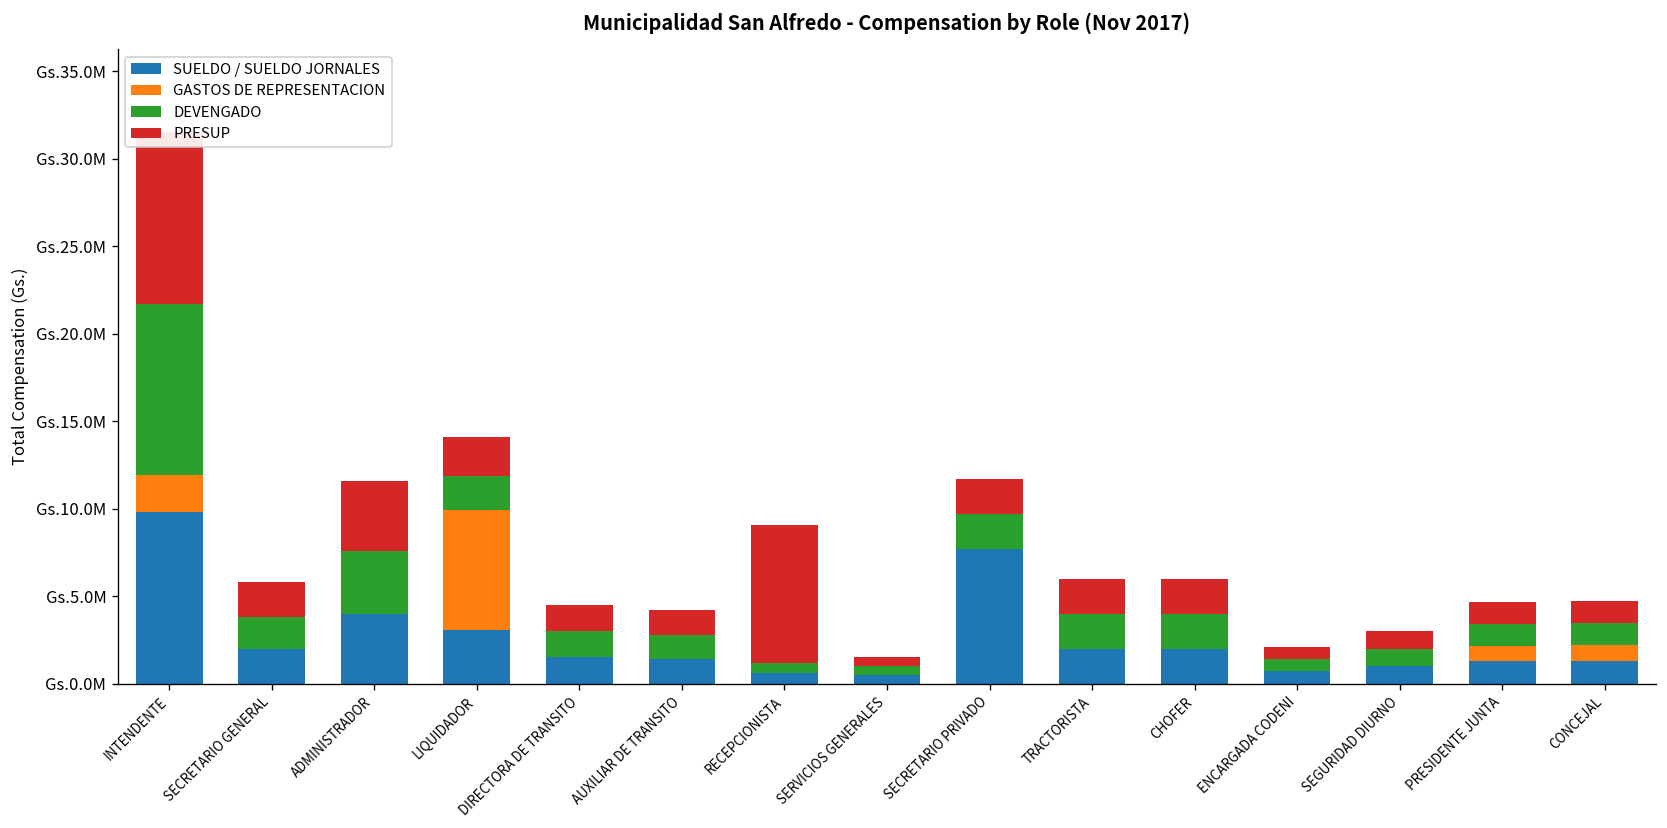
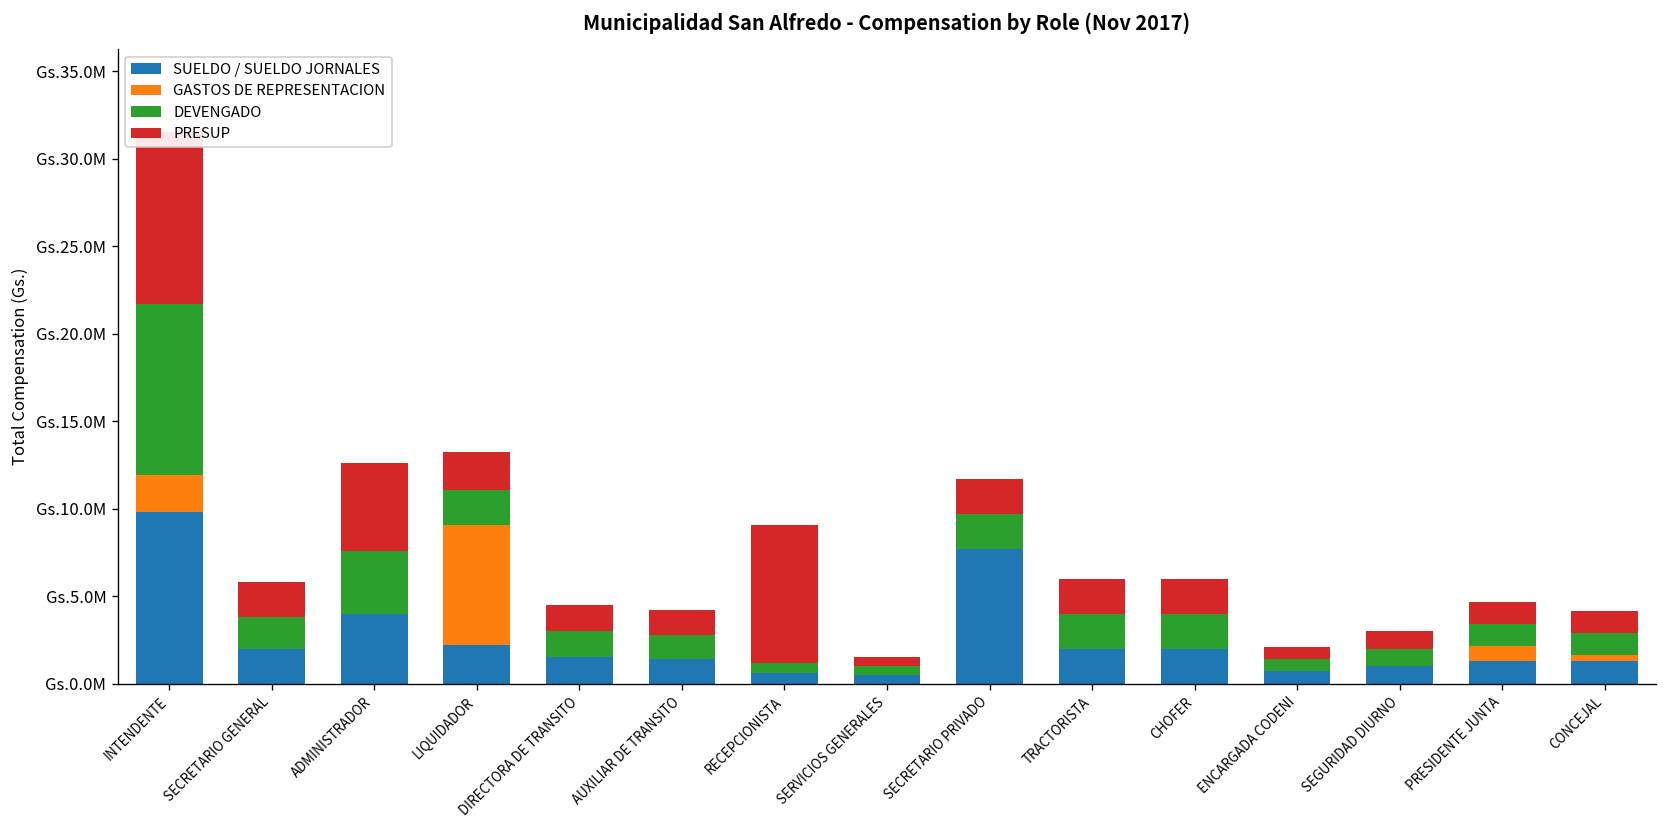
  {
    "SUELDO / SUELDO JORNALES": {
      "INTENDENTE": "Gs.9800000",
      "SECRETARIO GENERAL": "Gs.2000000",
      "ADMINISTRADOR": "Gs.4000000",
-     "LIQUIDADOR": "Gs.3000000",
+     "LIQUIDADOR": "Gs.2200000",
      "DIRECTORA DE TRANSITO": "Gs.1500000",
      "AUXILIAR DE TRANSITO": "Gs.1400000",
      "RECEPCIONISTA": "Gs.600000",
      "SERVICIOS GENERALES": "Gs.500000",
      "SECRETARIO PRIVADO": "Gs.7700000",
      "TRACTORISTA": "Gs.2000000",
      "CHOFER": "Gs.2000000",
      "ENCARGADA CODENI": "Gs.700000",
      "SEGURIDAD DIURNO": "Gs.1000000",
      "PRESIDENTE JUNTA": "Gs.1300000",
      "CONCEJAL": "Gs.1300000"
    },
    "GASTOS DE REPRESENTACION": {
      "INTENDENTE": "Gs.2100000",
      "SECRETARIO GENERAL": "Gs.0",
      "ADMINISTRADOR": "Gs.0",
      "LIQUIDADOR": "Gs.6900000",
      "DIRECTORA DE TRANSITO": "Gs.0",
      "AUXILIAR DE TRANSITO": "Gs.0",
      "RECEPCIONISTA": "Gs.0",
      "SERVICIOS GENERALES": "Gs.0",
      "SECRETARIO PRIVADO": "Gs.0",
      "TRACTORISTA": "Gs.0",
      "CHOFER": "Gs.0",
      "ENCARGADA CODENI": "Gs.0",
      "SEGURIDAD DIURNO": "Gs.0",
      "PRESIDENTE JUNTA": "Gs.900000",
-     "CONCEJAL": "Gs.900000"
+     "CONCEJAL": "Gs.300000"
    },
    "DEVENGADO": {
      "INTENDENTE": "Gs.9800000",
      "SECRETARIO GENERAL": "Gs.1800000",
      "ADMINISTRADOR": "Gs.3600000",
      "LIQUIDADOR": "Gs.2000000",
      "DIRECTORA DE TRANSITO": "Gs.1500000",
      "AUXILIAR DE TRANSITO": "Gs.1400000",
      "RECEPCIONISTA": "Gs.600000",
      "SERVICIOS GENERALES": "Gs.500000",
      "SECRETARIO PRIVADO": "Gs.2000000",
      "TRACTORISTA": "Gs.2000000",
      "CHOFER": "Gs.2000000",
      "ENCARGADA CODENI": "Gs.700000",
      "SEGURIDAD DIURNO": "Gs.1000000",
      "PRESIDENTE JUNTA": "Gs.1300000",
      "CONCEJAL": "Gs.1300000"
    },
    "PRESUP": {
      "SECRETARIO GENERAL": "Gs.2000000",
-     "ADMINISTRADOR": "Gs.4000000",
+     "ADMINISTRADOR": "Gs.5000000",
      "LIQUIDADOR": "Gs.2200000",
      "DIRECTORA DE TRANSITO": "Gs.1500000",
      "AUXILIAR DE TRANSITO": "Gs.1400000",
      "RECEPCIONISTA": "Gs.7900000",
      "SERVICIOS GENERALES": "Gs.500000",
      "SECRETARIO PRIVADO": "Gs.2000000",
      "TRACTORISTA": "Gs.2000000",
      "CHOFER": "Gs.2000000",
      "ENCARGADA CODENI": "Gs.700000",
      "SEGURIDAD DIURNO": "Gs.1000000",
      "PRESIDENTE JUNTA": "Gs.1300000",
      "CONCEJAL": "Gs.1300000"
    }
  }
